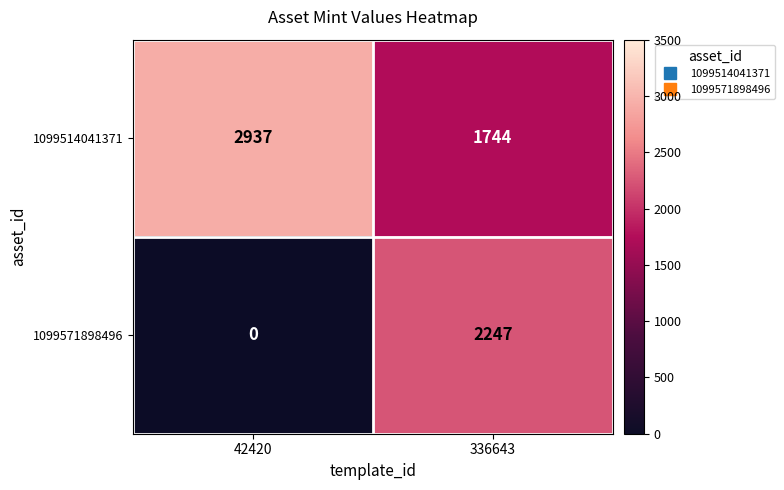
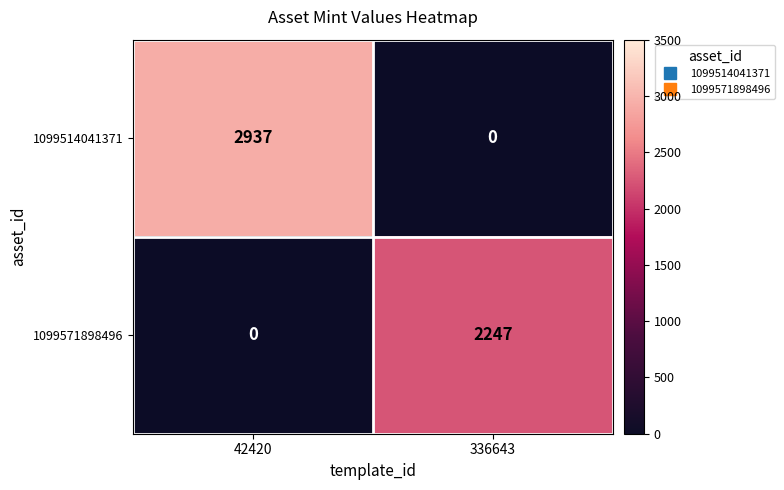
  {
    "1099514041371": {
      "42420": 2937,
-     "336643": 1744
+     "336643": 0
    },
    "1099571898496": {
      "42420": 0,
      "336643": 2247
    }
  }
